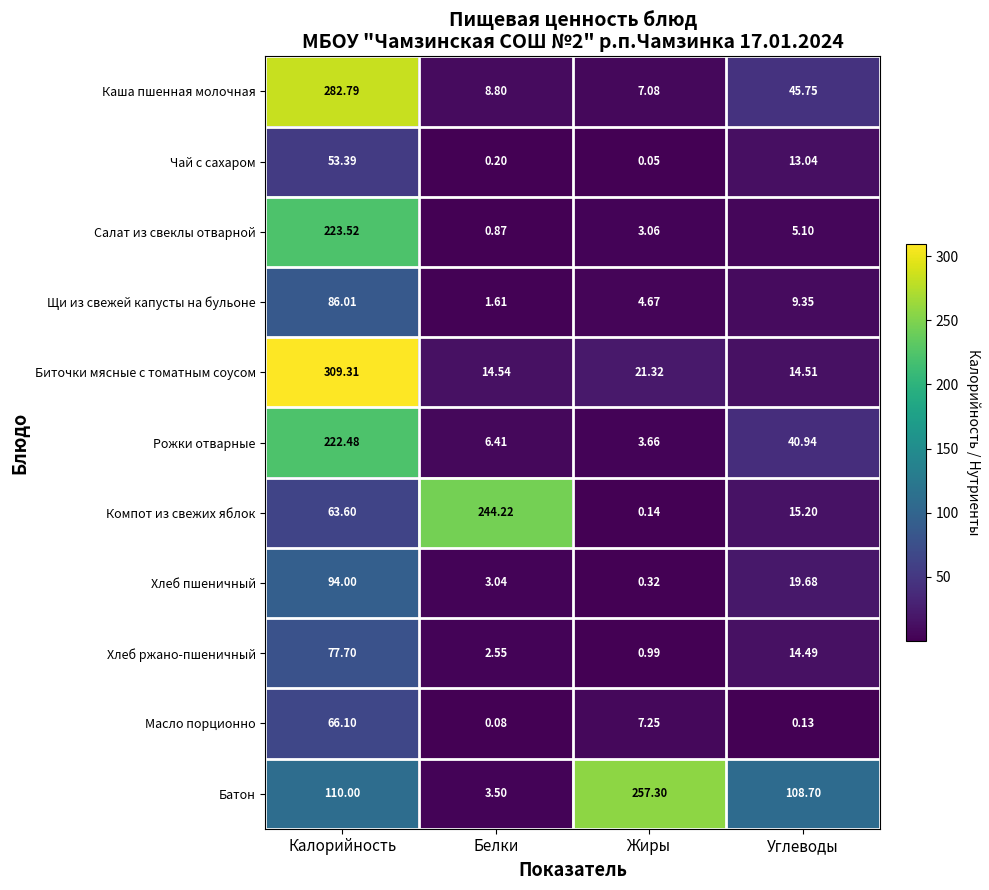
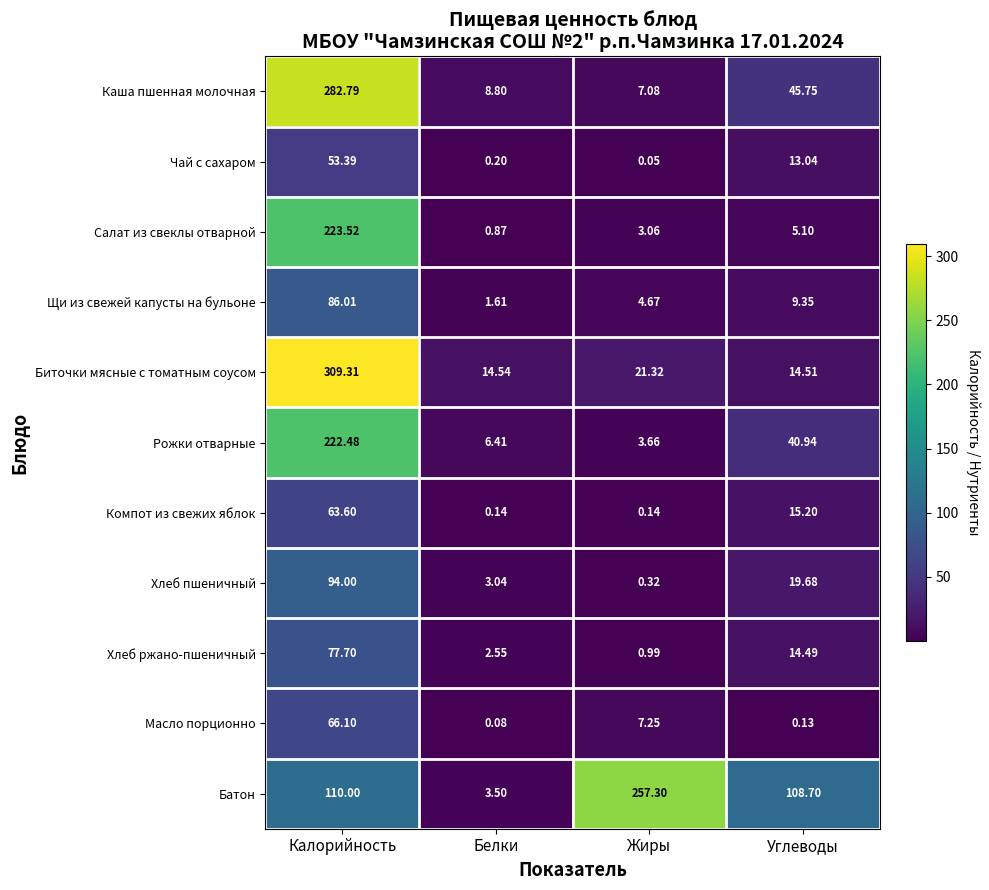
  {
    "Каша пшенная молочная": {
      "Калорийность": 282.79,
      "Белки": 8.80,
      "Жиры": 7.08,
      "Углеводы": 45.75
    },
    "Чай с сахаром": {
      "Калорийность": 53.39,
      "Белки": 0.20,
      "Жиры": 0.05,
      "Углеводы": 13.04
    },
    "Салат из свеклы отварной": {
      "Калорийность": 223.52,
      "Белки": 0.87,
      "Жиры": 3.06,
      "Углеводы": 5.10
    },
    "Щи из свежей капусты на бульоне": {
      "Калорийность": 86.01,
      "Белки": 1.61,
      "Жиры": 4.67,
      "Углеводы": 9.35
    },
    "Биточки мясные с томатным соусом": {
      "Калорийность": 309.31,
      "Белки": 14.54,
      "Жиры": 21.32,
      "Углеводы": 14.51
    },
    "Рожки отварные": {
      "Калорийность": 222.48,
      "Белки": 6.41,
      "Жиры": 3.66,
      "Углеводы": 40.94
    },
    "Компот из свежих яблок": {
      "Калорийность": 63.60,
-     "Белки": 244.22,
+     "Белки": 0.14,
      "Жиры": 0.14,
      "Углеводы": 15.20
    },
    "Хлеб пшеничный": {
      "Калорийность": 94.00,
      "Белки": 3.04,
      "Жиры": 0.32,
      "Углеводы": 19.68
    },
    "Хлеб ржано-пшеничный": {
      "Калорийность": 77.70,
      "Белки": 2.55,
      "Жиры": 0.99,
      "Углеводы": 14.49
    },
    "Масло порционно": {
      "Калорийность": 66.10,
      "Белки": 0.08,
      "Жиры": 7.25,
      "Углеводы": 0.13
    },
    "Батон": {
      "Калорийность": 110.00,
      "Белки": 3.50,
      "Жиры": 257.30,
      "Углеводы": 108.70
    }
  }
